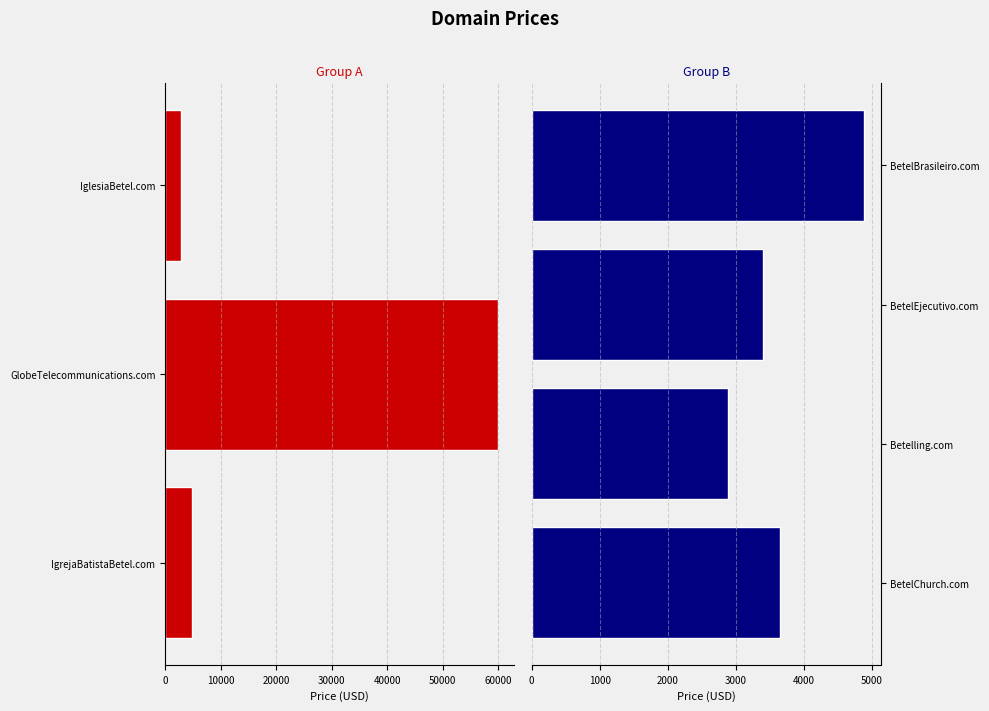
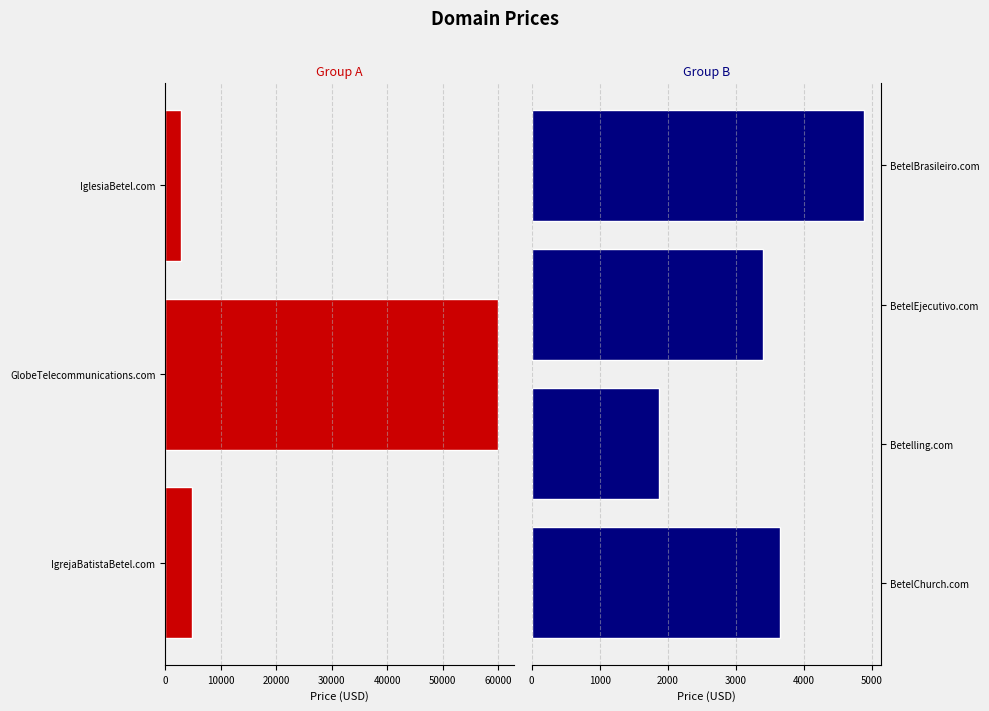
  {
    "Group B": {
      "BetelBrasileiro.com": 4900,
      "BetelEjecutivo.com": 3400,
-     "Betelling.com": 2900,
+     "Betelling.com": 1900,
      "BetelChurch.com": 3600
    }
  }
